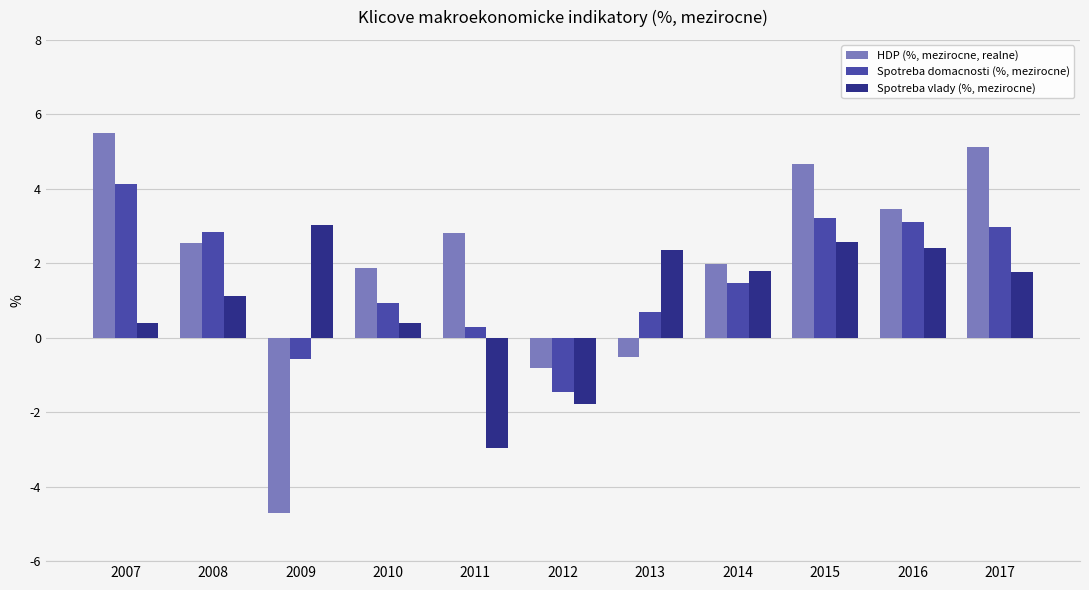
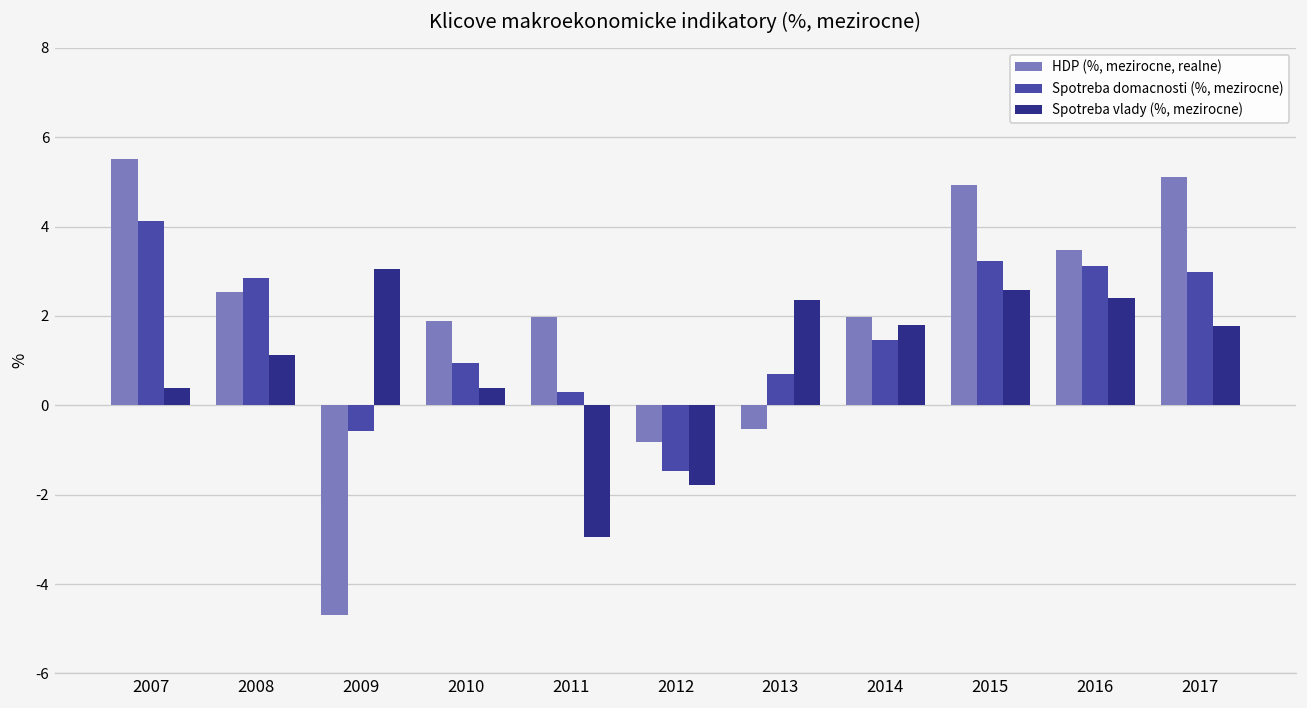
  {
    "HDP (%, mezirocne, realne)": {
      "2007": 5.5,
      "2008": 2.5,
      "2009": -4.7,
      "2010": 1.9,
-     "2011": 2.8,
+     "2011": 2.0,
      "2012": -0.8,
      "2013": -0.5,
      "2014": 2.0,
-     "2015": 4.7,
+     "2015": 4.9,
      "2016": 3.5,
      "2017": 5.1
    }
  }
